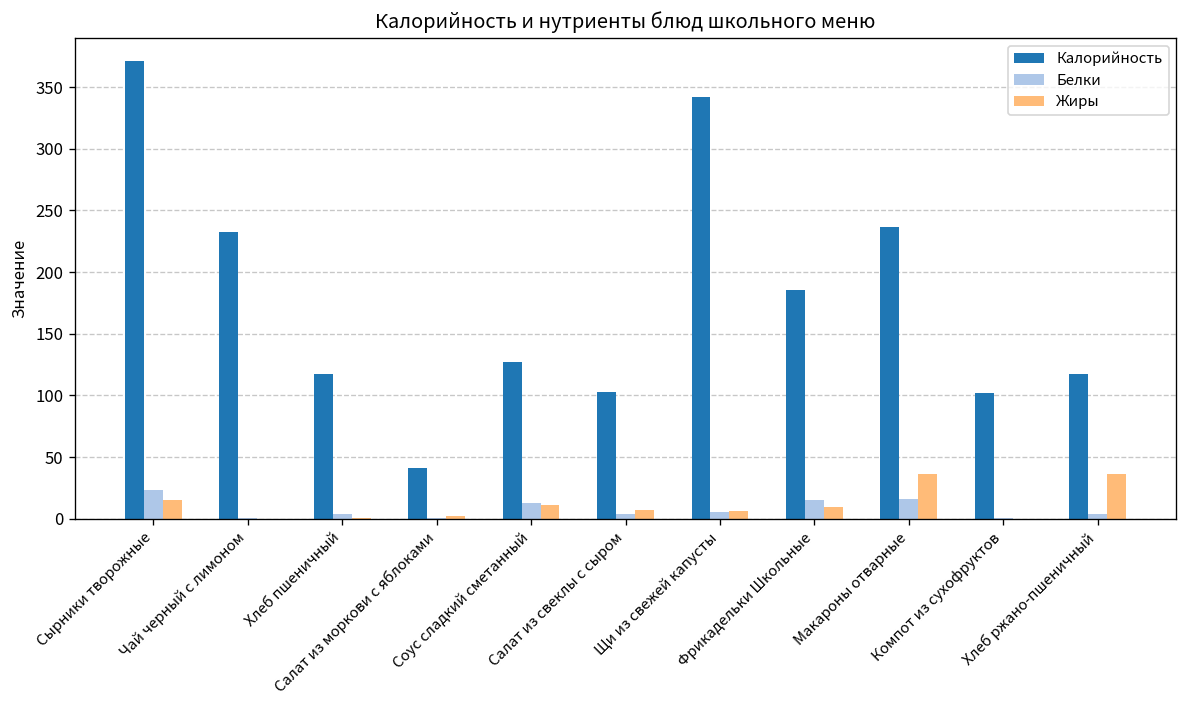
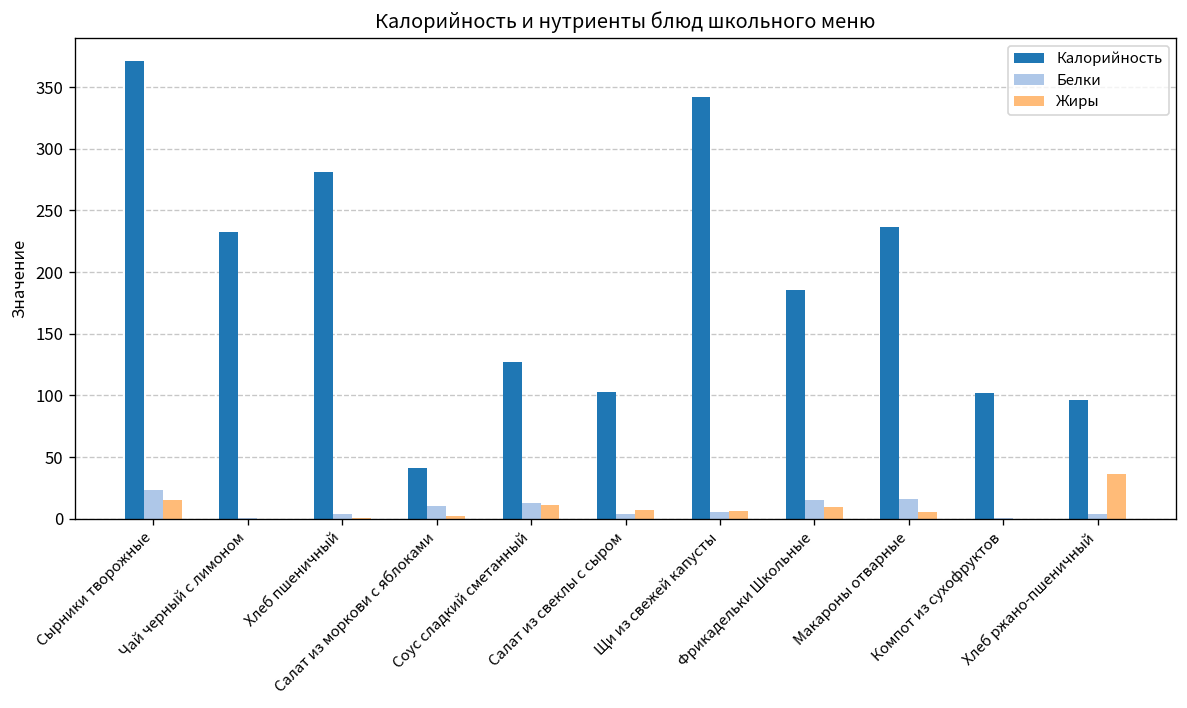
  {
    "Калорийность": {
      "Сырники творожные": 371,
      "Чай черный с лимоном": 233,
-     "Хлеб пшеничный": 117,
+     "Хлеб пшеничный": 281,
      "Салат из моркови с яблоками": 41,
      "Соус сладкий сметанный": 127,
      "Салат из свеклы с сыром": 103,
      "Щи из свежей капусты": 342,
      "Фрикадельки Школьные": 185,
      "Макароны отварные": 236,
      "Компот из сухофруктов": 102,
-     "Хлеб ржано-пшеничный": 117
+     "Хлеб ржано-пшеничный": 97
    },
    "Белки": {
      "Сырники творожные": 24,
      "Хлеб пшеничный": 4,
-     "Салат из моркови с яблоками": 1,
+     "Салат из моркови с яблоками": 10,
      "Соус сладкий сметанный": 13,
      "Салат из свеклы с сыром": 4,
      "Щи из свежей капусты": 6,
      "Фрикадельки Школьные": 15,
      "Макароны отварные": 16,
      "Хлеб ржано-пшеничный": 4
    },
    "Жиры": {
      "Сырники творожные": 15,
      "Соус сладкий сметанный": 11,
      "Салат из свеклы с сыром": 8,
      "Щи из свежей капусты": 7,
      "Фрикадельки Школьные": 10,
-     "Макароны отварные": 36,
+     "Макароны отварные": 6,
      "Компот из сухофруктов": 0,
      "Хлеб ржано-пшеничный": 36
    }
  }
